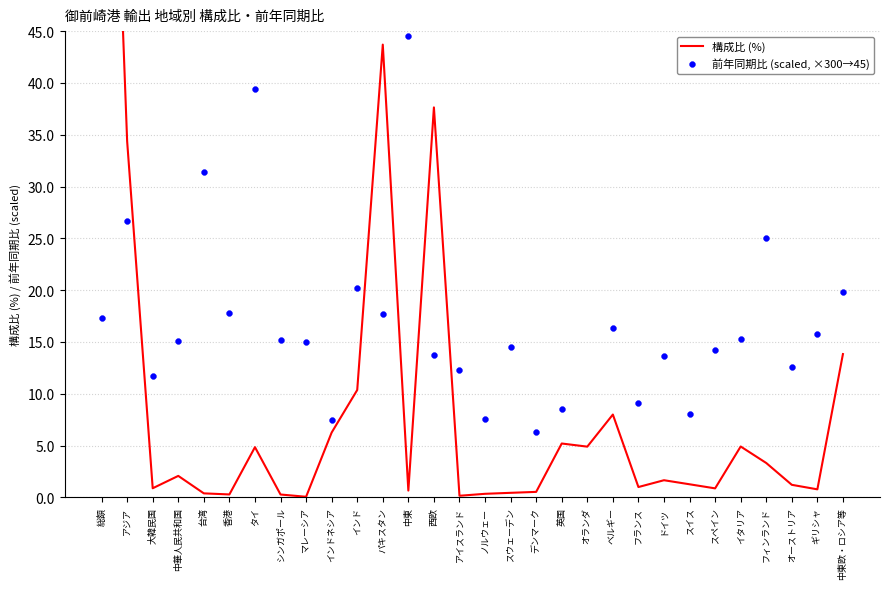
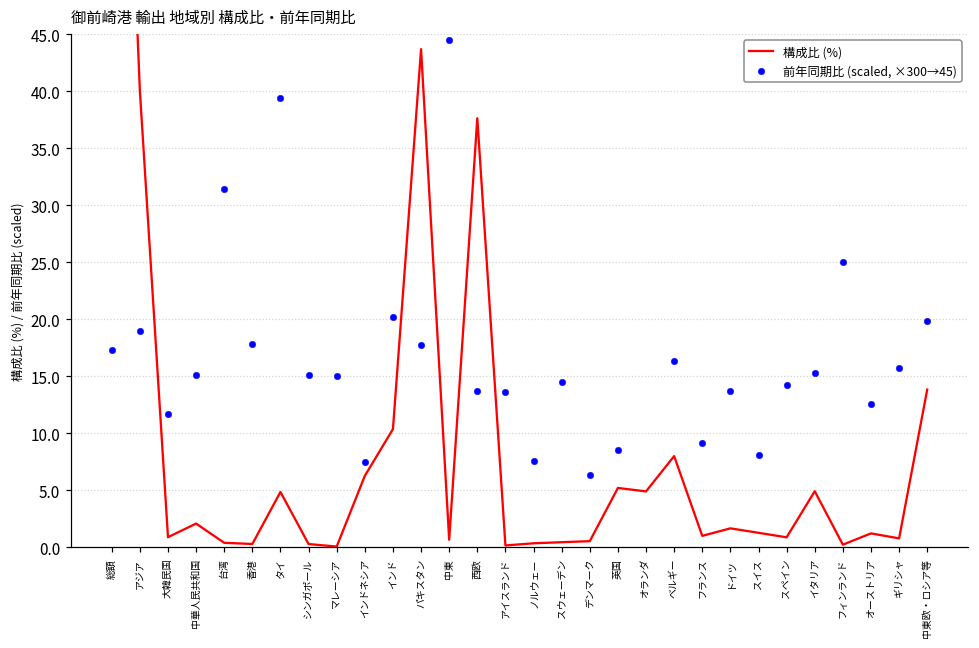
  {
    "構成比 (%)": {
-     "アジア": 34.4,
+     "アジア": 40.1,
      "大韓民国": 0.9,
      "中華人民共和国": 2.1,
      "台湾": 0.4,
      "香港": 0.3,
      "タイ": 4.8,
      "シンガポール": 0.3,
      "マレーシア": 0.1,
      "インドネシア": 6.3,
      "インド": 10.4,
      "パキスタン": 43.7,
      "中東": 0.7,
      "西欧": 37.6,
      "アイスランド": 0.2,
      "ノルウェー": 0.3,
      "スウェーデン": 0.4,
      "デンマーク": 0.5,
      "英国": 5.2,
      "オランダ": 4.9,
      "ベルギー": 8.0,
      "フランス": 1.0,
      "ドイツ": 1.7,
      "スイス": 1.3,
      "スペイン": 0.9,
      "イタリア": 4.9,
-     "フィンランド": 3.3,
+     "フィンランド": 0.2,
      "オーストリア": 1.2,
      "ギリシャ": 0.8,
      "中東欧・ロシア等": 13.8
    },
    "前年同期比 (scaled, ×300→45)": {
-     "アジア": 26.7,
-     "アイスランド": 12.3
+     "アジア": 19.0,
+     "アイスランド": 13.7
    }
  }
